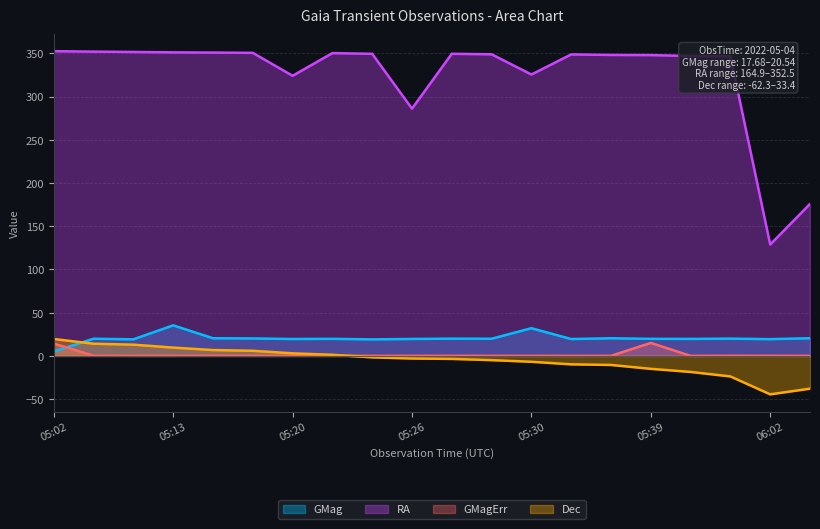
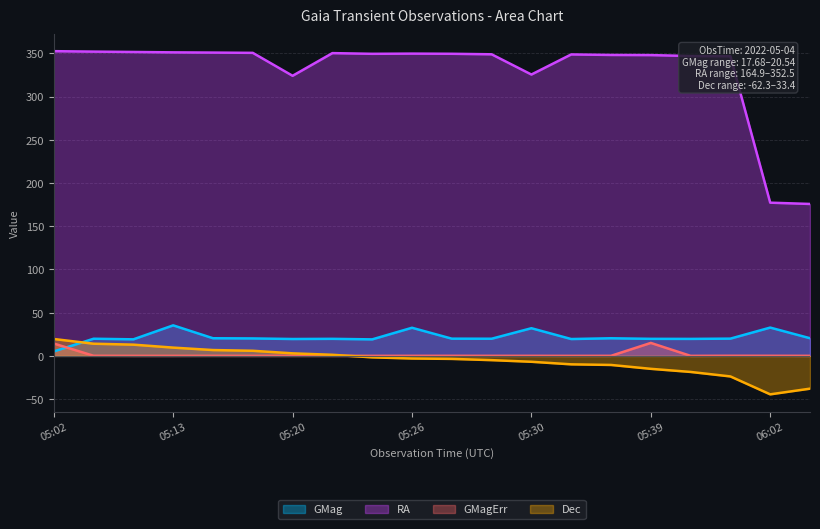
  {
    "GMag": {
      "05:02": 10,
      "05:13": 40,
      "05:20": 20,
-     "05:26": 20,
+     "05:26": 30,
      "05:30": 30,
      "05:39": 20,
-     "06:02": 20
+     "06:02": 30
    },
    "RA": {
      "05:02": 350,
      "05:13": 350,
      "05:20": 320,
-     "05:26": 290,
+     "05:26": 350,
      "05:30": 330,
      "05:39": 350,
-     "06:02": 130
+     "06:02": 180
    },
    "GMagErr": {
      "05:02": 10,
      "05:13": 0,
      "05:39": 10
    }
  }
